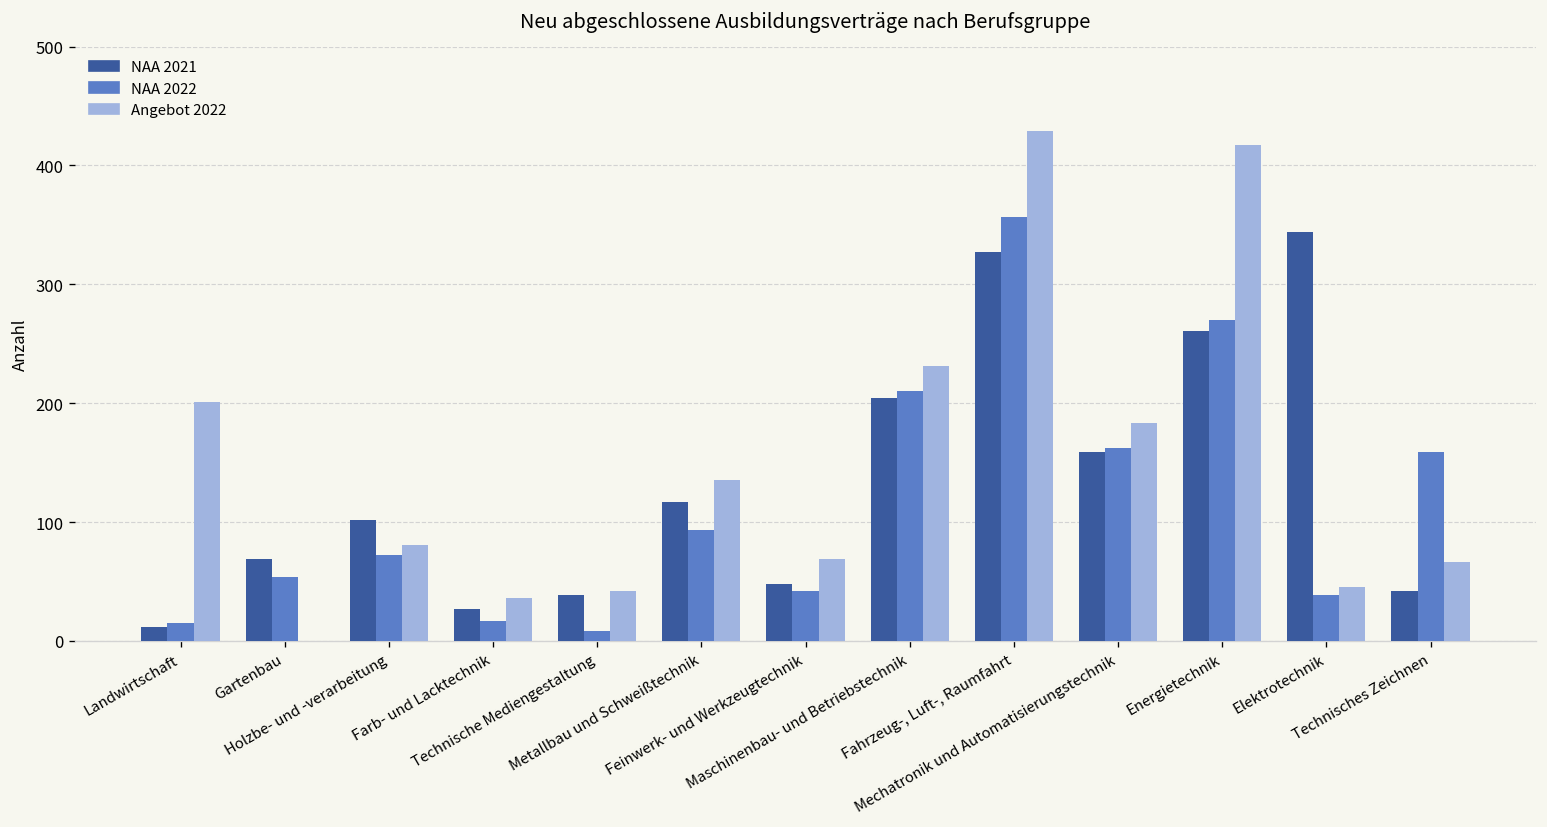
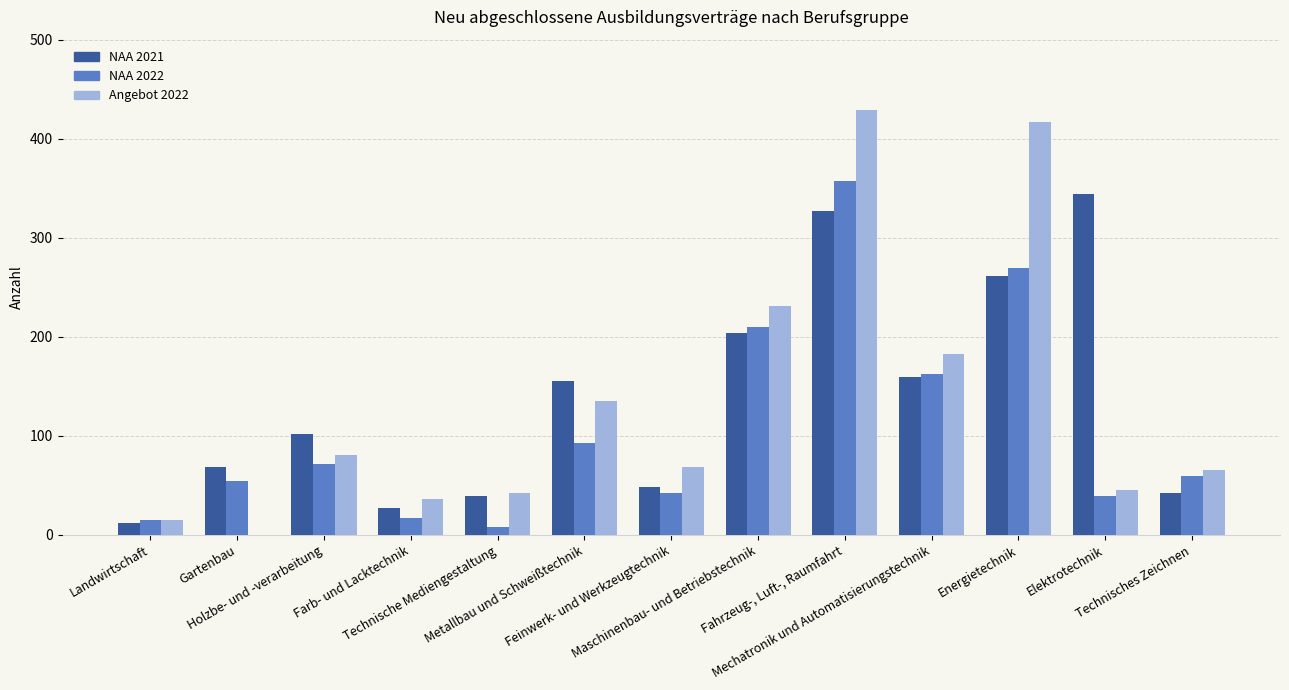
  {
    "NAA 2021": {
      "Landwirtschaft": 10,
      "Gartenbau": 70,
      "Holzbe- und -verarbeitung": 100,
      "Farb- und Lacktechnik": 30,
      "Technische Mediengestaltung": 40,
-     "Metallbau und Schweißtechnik": 120,
+     "Metallbau und Schweißtechnik": 160,
      "Feinwerk- und Werkzeugtechnik": 50,
      "Maschinenbau- und Betriebstechnik": 200,
      "Fahrzeug-, Luft-, Raumfahrt": 330,
      "Mechatronik und Automatisierungstechnik": 160,
      "Energietechnik": 260,
      "Elektrotechnik": 340,
      "Technisches Zeichnen": 40
    },
    "NAA 2022": {
      "Landwirtschaft": 20,
      "Gartenbau": 50,
      "Holzbe- und -verarbeitung": 70,
      "Farb- und Lacktechnik": 20,
      "Technische Mediengestaltung": 10,
      "Metallbau und Schweißtechnik": 90,
      "Feinwerk- und Werkzeugtechnik": 40,
      "Maschinenbau- und Betriebstechnik": 210,
      "Fahrzeug-, Luft-, Raumfahrt": 360,
      "Mechatronik und Automatisierungstechnik": 160,
      "Energietechnik": 270,
      "Elektrotechnik": 40,
-     "Technisches Zeichnen": 160
+     "Technisches Zeichnen": 60
    },
    "Angebot 2022": {
-     "Landwirtschaft": 200,
+     "Landwirtschaft": 20,
      "Gartenbau": 0,
      "Holzbe- und -verarbeitung": 80,
      "Farb- und Lacktechnik": 40,
      "Technische Mediengestaltung": 40,
      "Metallbau und Schweißtechnik": 140,
      "Feinwerk- und Werkzeugtechnik": 70,
      "Maschinenbau- und Betriebstechnik": 230,
      "Fahrzeug-, Luft-, Raumfahrt": 430,
      "Mechatronik und Automatisierungstechnik": 180,
      "Energietechnik": 420,
      "Elektrotechnik": 50,
      "Technisches Zeichnen": 70
    }
  }
